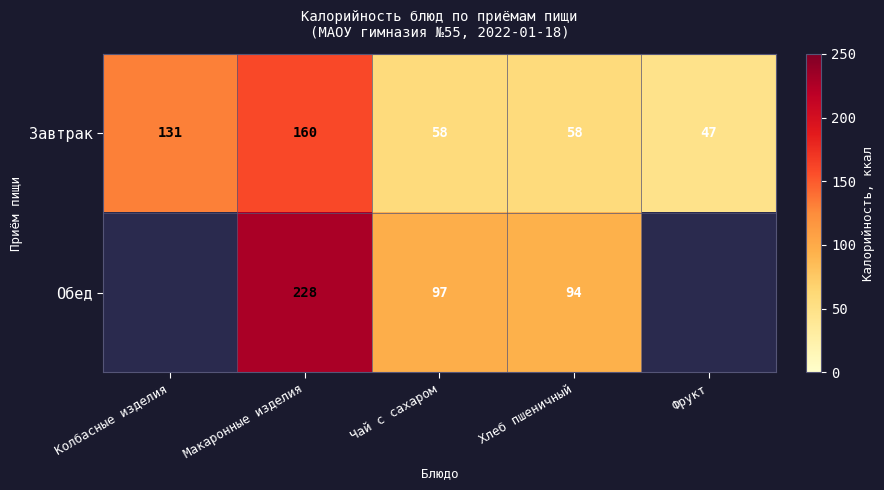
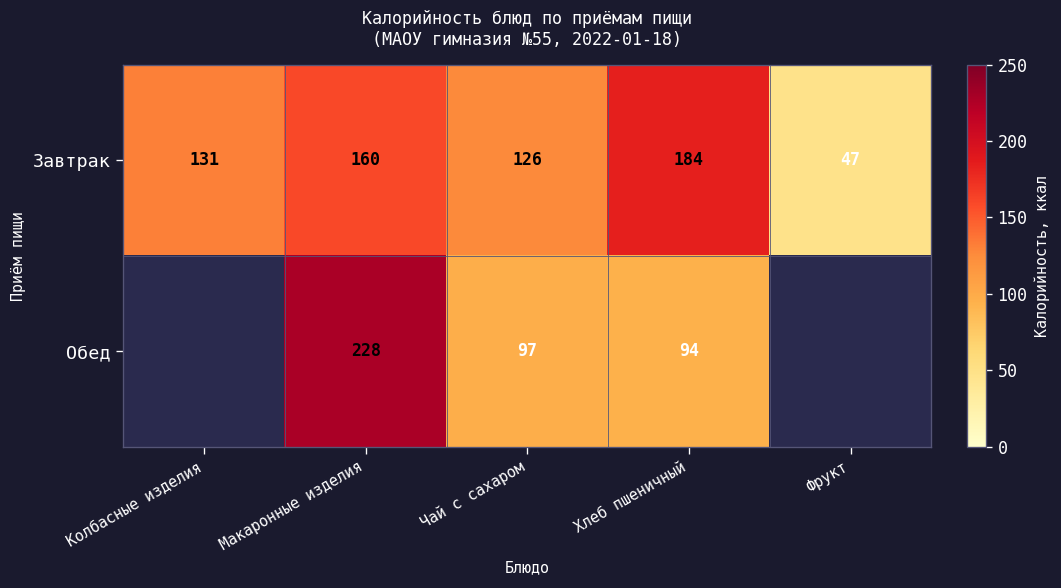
  {
    "Завтрак": {
      "Колбасные изделия": 131,
      "Макаронные изделия": 160,
-     "Чай с сахаром": 58,
-     "Хлеб пшеничный": 58,
+     "Чай с сахаром": 126,
+     "Хлеб пшеничный": 184,
      "Фрукт": 47
    },
    "Обед": {
      "Макаронные изделия": 228,
      "Чай с сахаром": 97,
      "Хлеб пшеничный": 94
    }
  }
